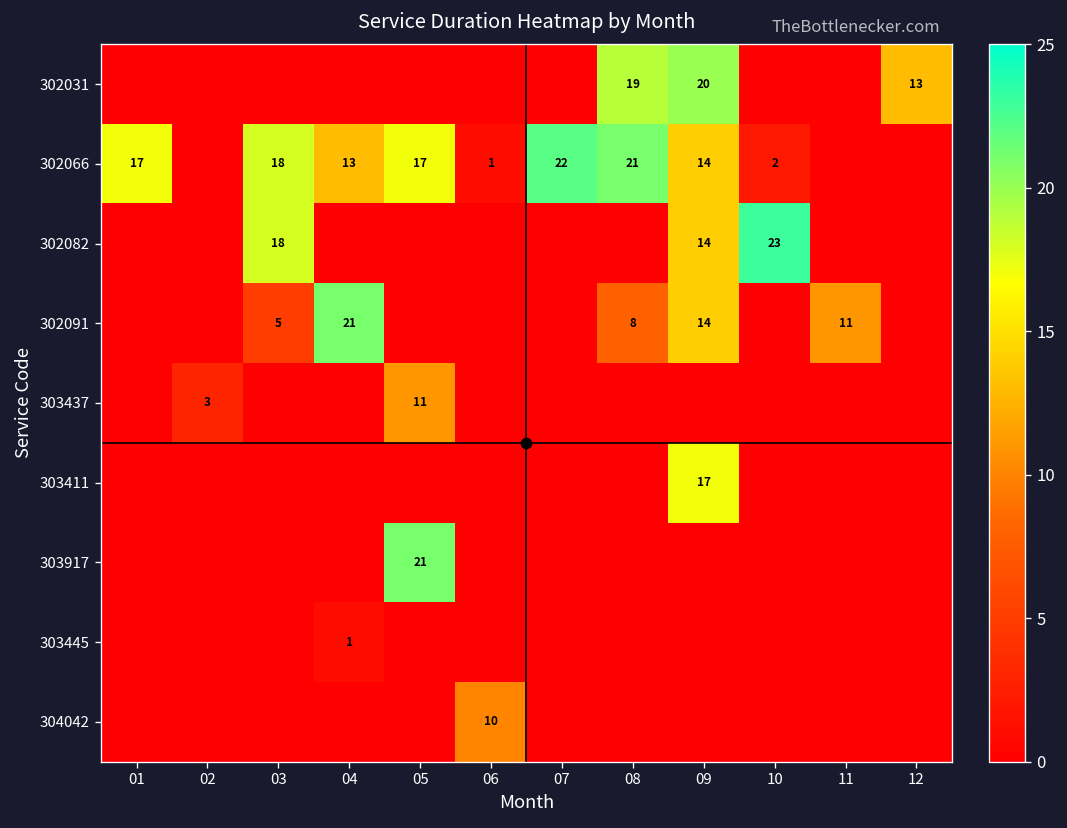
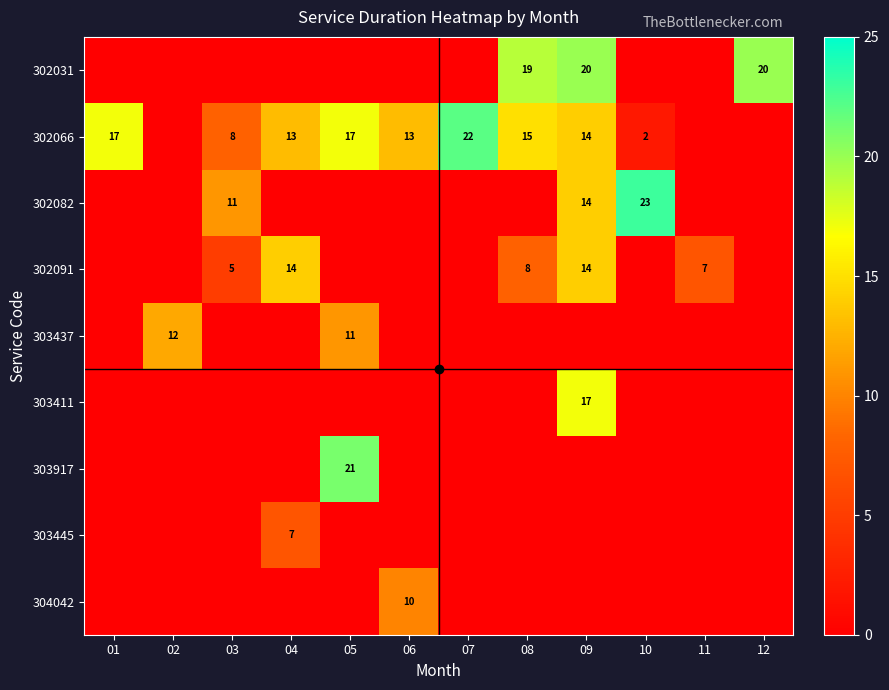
  {
    "302031": {
      "08": 19,
      "09": 20,
-     "12": 13
+     "12": 20
    },
    "302066": {
      "01": 17,
-     "03": 18,
+     "03": 8,
      "04": 13,
      "05": 17,
-     "06": 1,
+     "06": 13,
      "07": 22,
-     "08": 21,
+     "08": 15,
      "09": 14,
      "10": 2
    },
    "302082": {
-     "03": 18,
+     "03": 11,
      "09": 14,
      "10": 23
    },
    "302091": {
      "03": 5,
-     "04": 21,
+     "04": 14,
      "08": 8,
      "09": 14,
-     "11": 11
+     "11": 7
    },
    "303437": {
-     "02": 3,
+     "02": 12,
      "05": 11
    },
    "303411": {
      "09": 17
    },
    "303917": {
      "05": 21
    },
    "303445": {
-     "04": 1
+     "04": 7
    },
    "304042": {
      "06": 10
    }
  }
